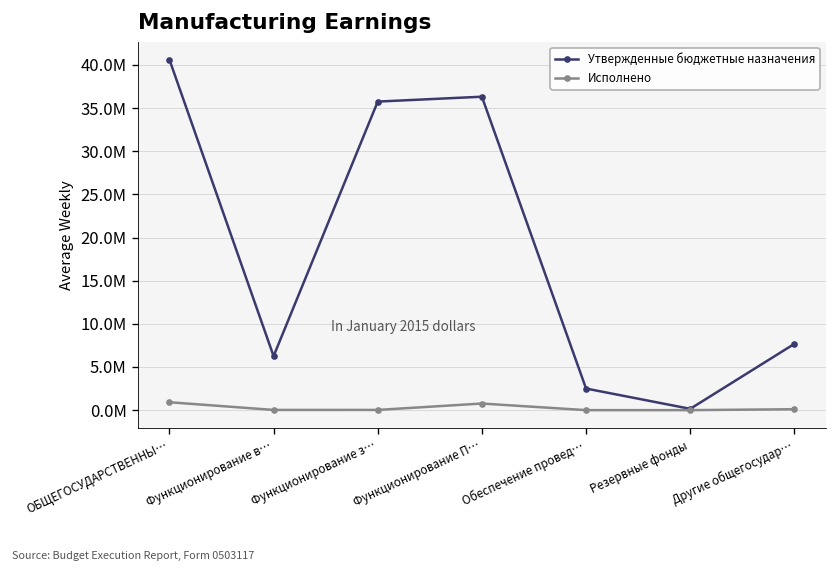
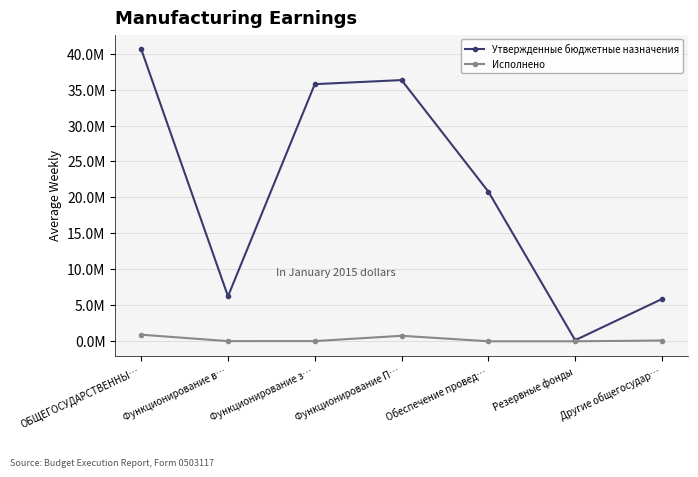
  {
    "Утвержденные бюджетные назначения": {
      "ОБЩЕГОСУДАРСТВЕННЫ…": 41000000,
      "Функционирование в…": 6000000,
      "Функционирование з…": 36000000,
      "Функционирование П…": 36000000,
-     "Обеспечение провед…": 3000000,
-     "Другие общегосудар…": 8000000
+     "Обеспечение провед…": 21000000,
+     "Другие общегосудар…": 6000000
    },
    "Исполнено": {
      "ОБЩЕГОСУДАРСТВЕННЫ…": 1000000,
      "Функционирование в…": 0,
      "Функционирование з…": 0,
      "Функционирование П…": 1000000,
      "Обеспечение провед…": 0,
      "Другие общегосудар…": 0
    }
  }
